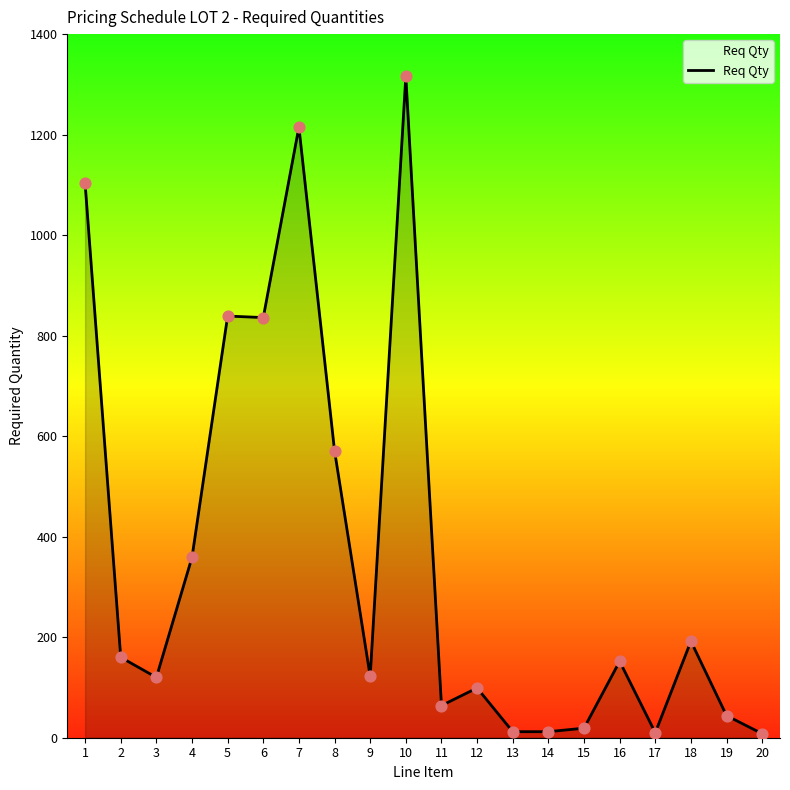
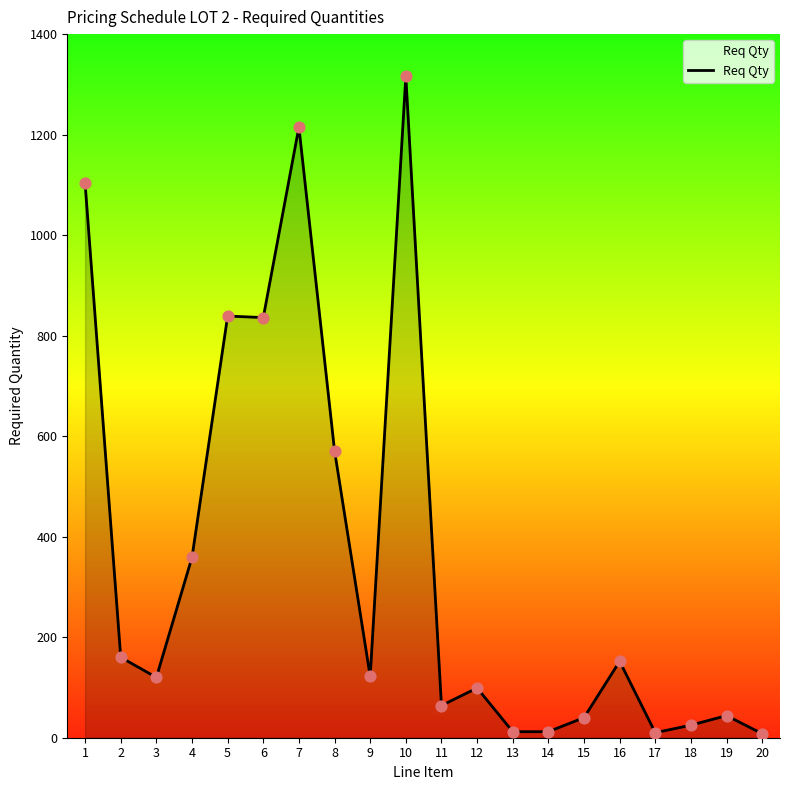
  {
    "1": 1100,
    "2": 160,
    "3": 120,
    "4": 360,
    "5": 840,
    "6": 840,
    "7": 1220,
    "8": 570,
    "9": 120,
    "10": 1320,
    "11": 60,
    "12": 100,
    "13": 10,
    "14": 10,
-   "15": 20,
+   "15": 40,
    "16": 150,
    "17": 10,
-   "18": 190,
+   "18": 30,
    "19": 40,
    "20": 10
  }
